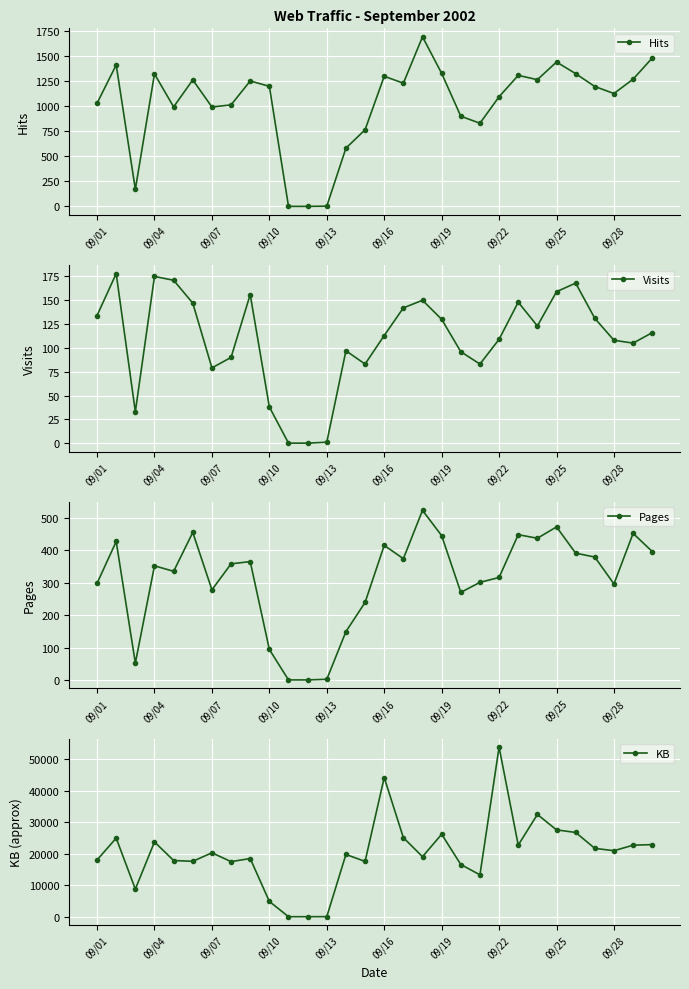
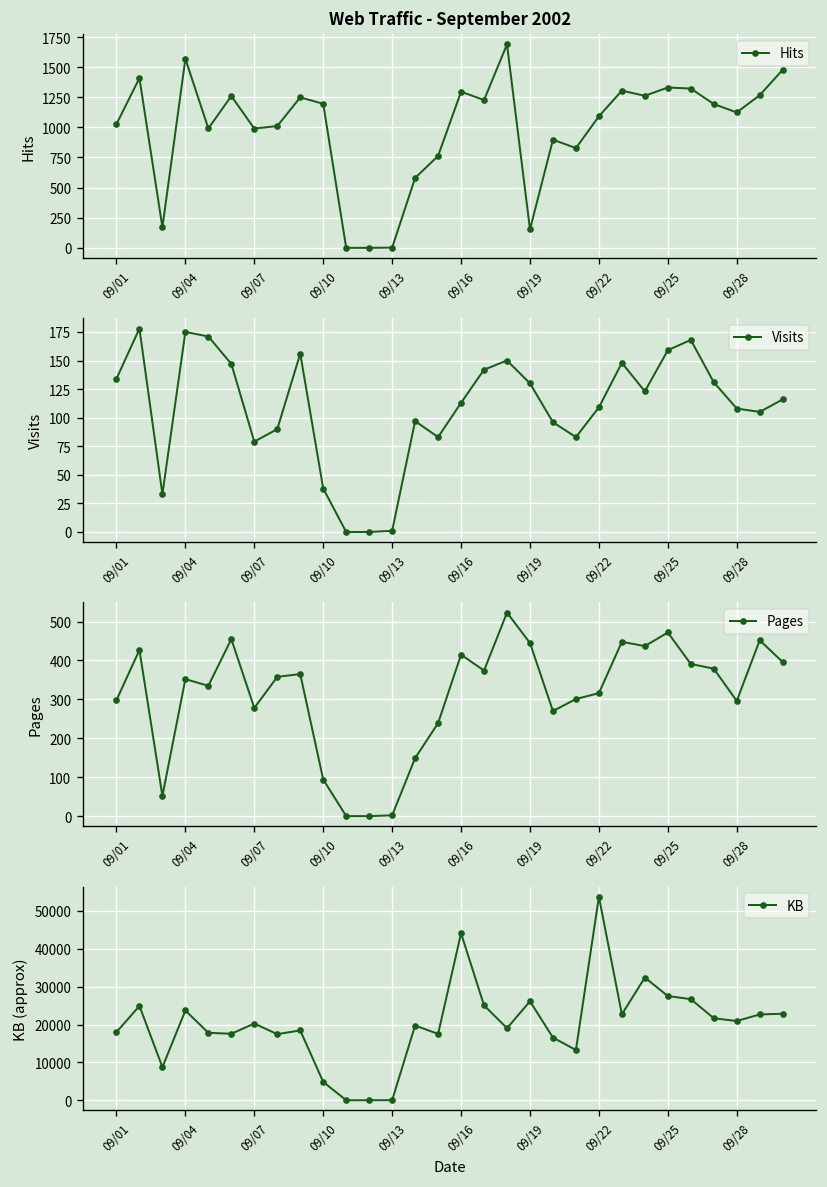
  {
    "Web Traffic - September 2002": {
      "09/01": 1030,
-     "09/04": 1320,
+     "09/04": 1570,
      "09/07": 990,
      "09/10": 1200,
      "09/13": 0,
      "09/16": 1300,
-     "09/19": 1330,
+     "09/19": 150,
      "09/22": 1090,
-     "09/25": 1440,
+     "09/25": 1330,
      "09/28": 1120
    }
  }
